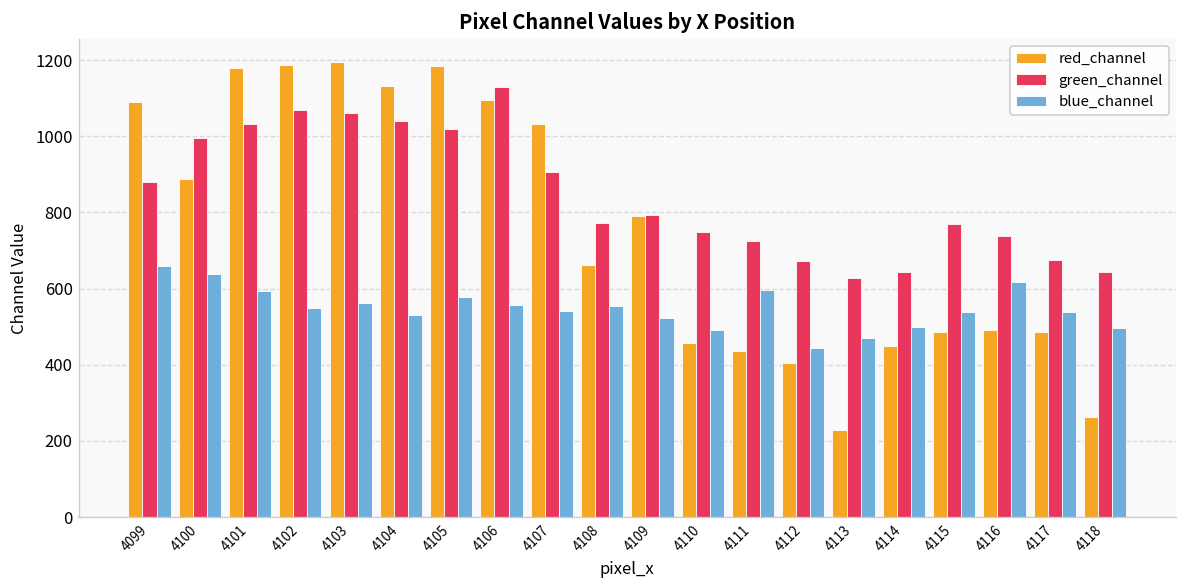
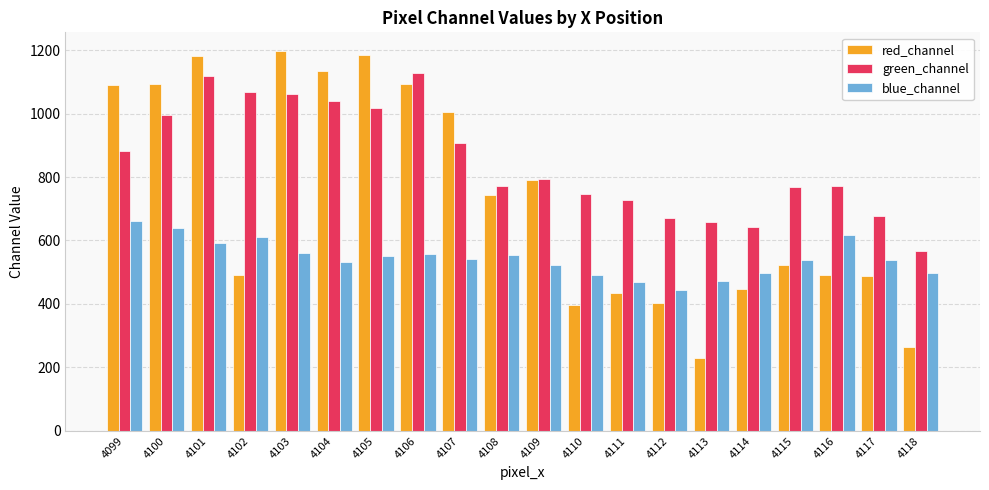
  {
    "red_channel": {
      "4099": 1090,
-     "4100": 890,
+     "4100": 1090,
      "4101": 1180,
-     "4102": 1190,
+     "4102": 490,
      "4103": 1200,
      "4104": 1130,
      "4105": 1180,
      "4106": 1090,
-     "4107": 1030,
-     "4108": 660,
+     "4107": 1000,
+     "4108": 740,
      "4109": 790,
-     "4110": 460,
+     "4110": 400,
      "4111": 440,
      "4112": 400,
      "4113": 230,
      "4114": 450,
-     "4115": 490,
+     "4115": 520,
      "4116": 490,
      "4117": 490,
      "4118": 260
    },
    "green_channel": {
      "4099": 880,
      "4100": 1000,
-     "4101": 1030,
+     "4101": 1120,
      "4102": 1070,
      "4103": 1060,
      "4104": 1040,
      "4105": 1020,
      "4106": 1130,
      "4107": 910,
      "4108": 770,
      "4109": 790,
      "4110": 750,
      "4111": 730,
      "4112": 670,
-     "4113": 630,
+     "4113": 660,
      "4114": 640,
      "4115": 770,
-     "4116": 740,
+     "4116": 770,
      "4117": 680,
-     "4118": 640
+     "4118": 570
    },
    "blue_channel": {
      "4099": 660,
      "4100": 640,
      "4101": 590,
-     "4102": 550,
+     "4102": 610,
      "4103": 560,
      "4104": 530,
-     "4105": 580,
+     "4105": 550,
      "4106": 560,
      "4107": 540,
      "4108": 550,
      "4109": 520,
      "4110": 490,
-     "4111": 600,
+     "4111": 470,
      "4112": 440,
      "4113": 470,
      "4114": 500,
      "4115": 540,
      "4116": 620,
      "4117": 540,
      "4118": 500
    }
  }
